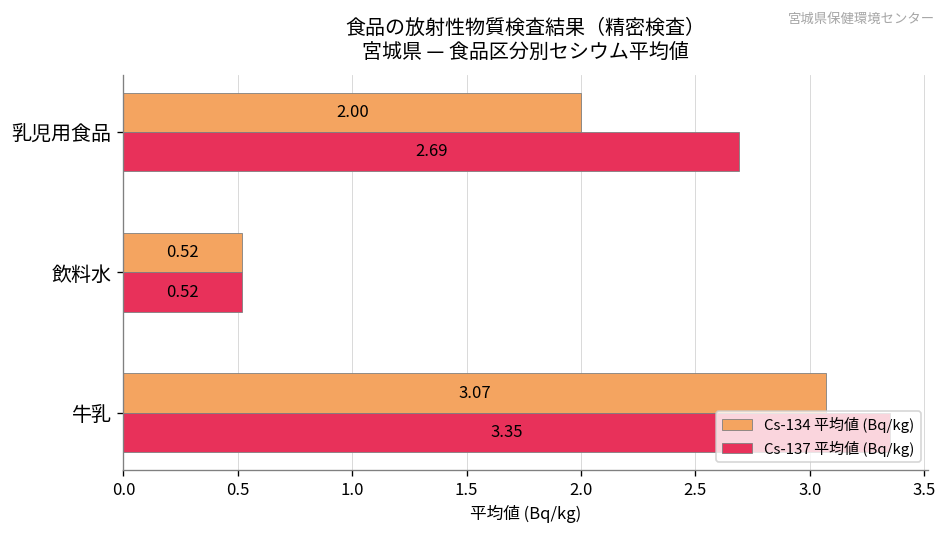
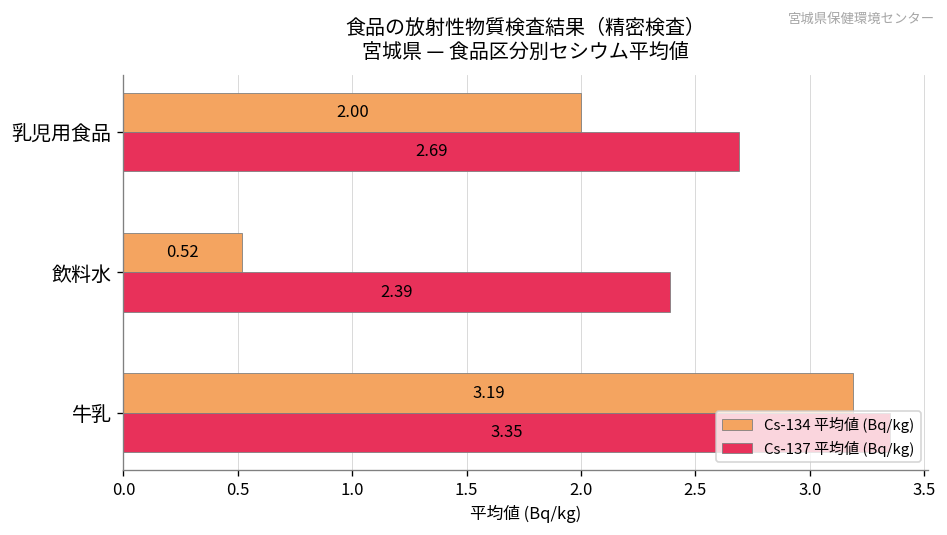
  {
    "Cs-134 平均値 (Bq/kg)": {
      "乳児用食品": 2.00,
      "飲料水": 0.52,
-     "牛乳": 3.07
+     "牛乳": 3.19
    },
    "Cs-137 平均値 (Bq/kg)": {
      "乳児用食品": 2.69,
-     "飲料水": 0.52
+     "飲料水": 2.39
    }
  }
